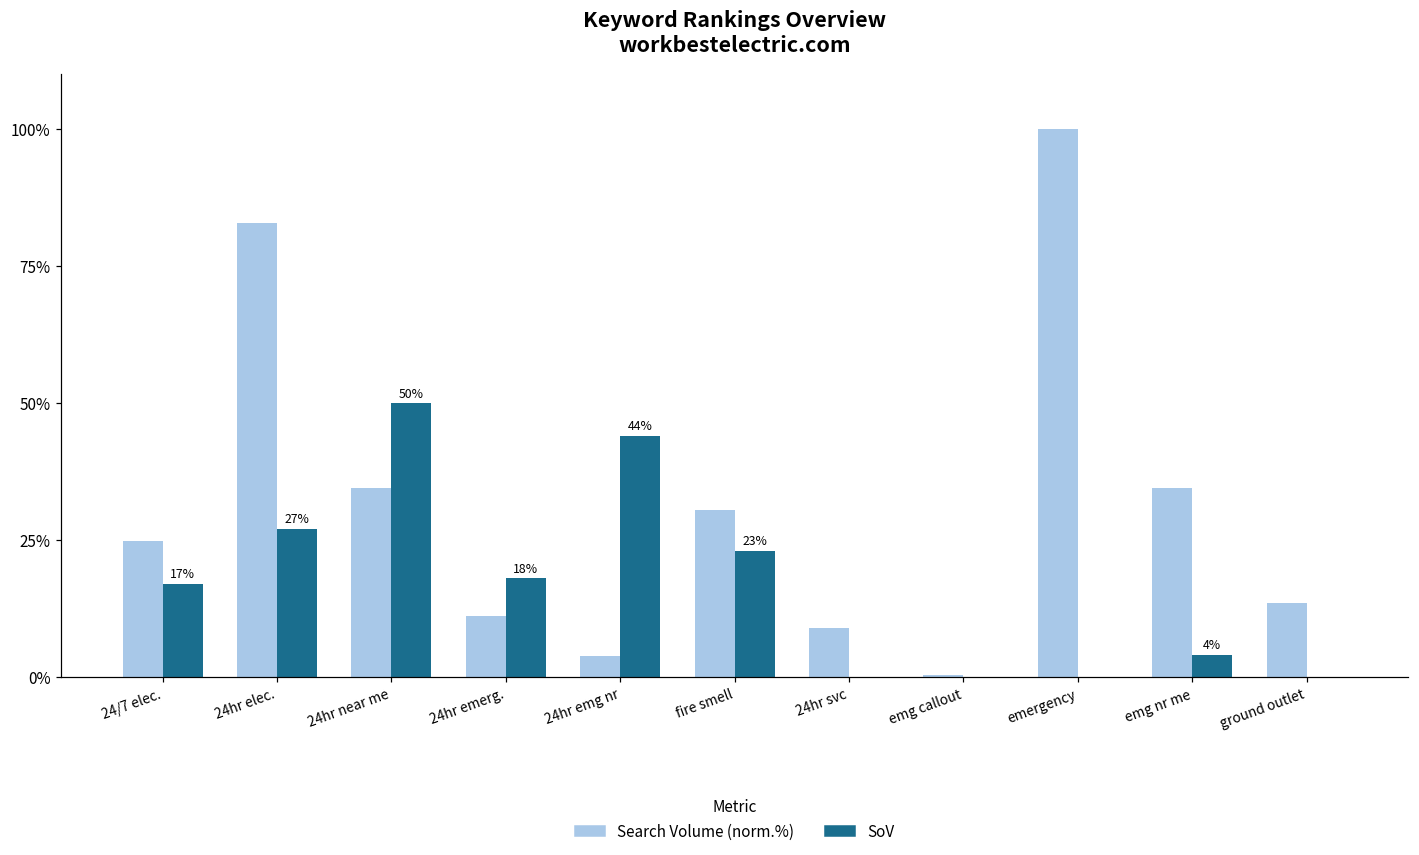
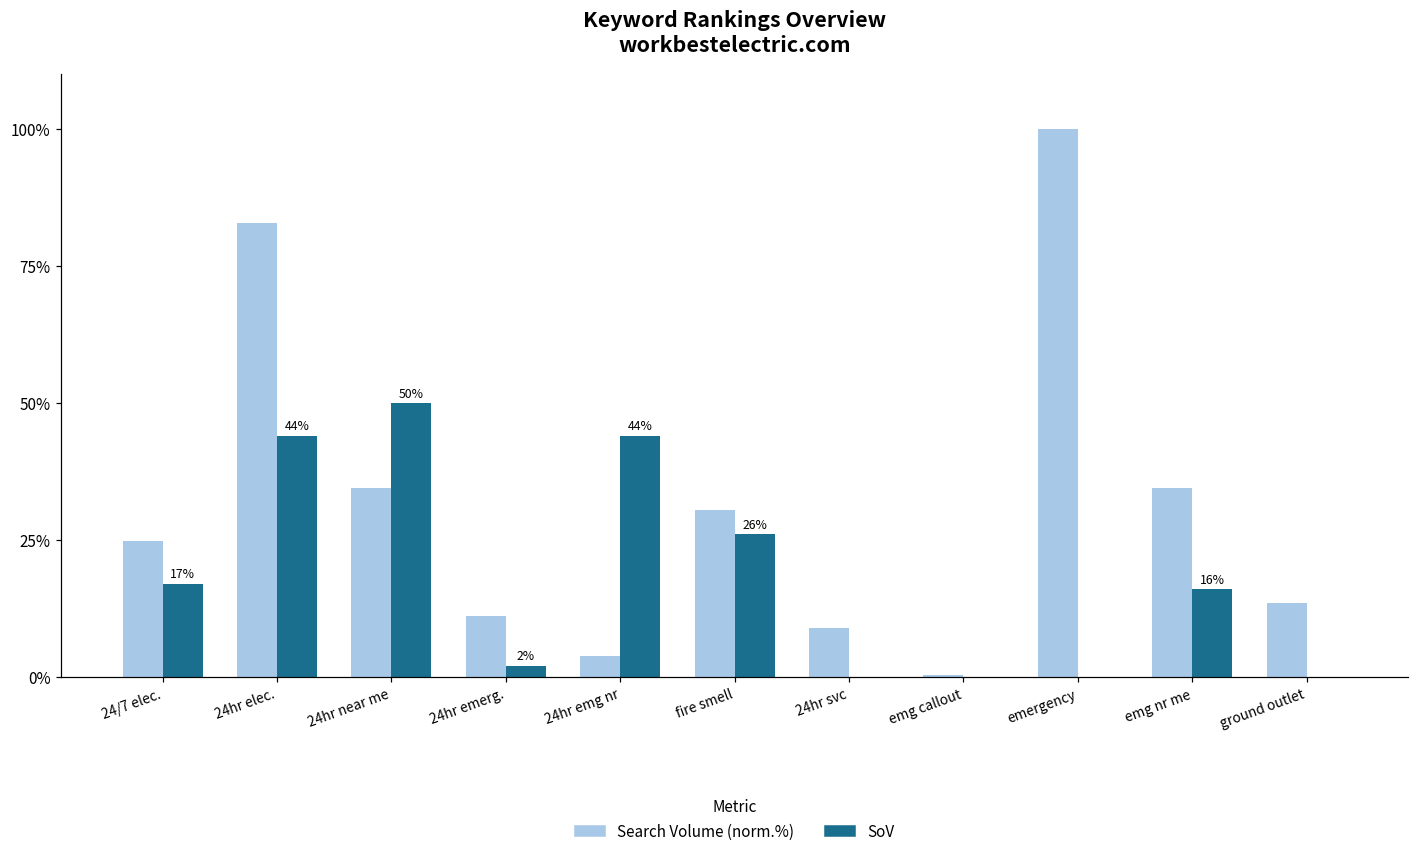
  {
    "SoV": {
      "24/7 elec.": "17%",
-     "24hr elec.": "27%",
+     "24hr elec.": "44%",
      "24hr near me": "50%",
-     "24hr emerg.": "18%",
+     "24hr emerg.": "2%",
      "24hr emg nr": "44%",
-     "fire smell": "23%",
-     "emg nr me": "4%"
+     "fire smell": "26%",
+     "emg nr me": "16%"
    }
  }
